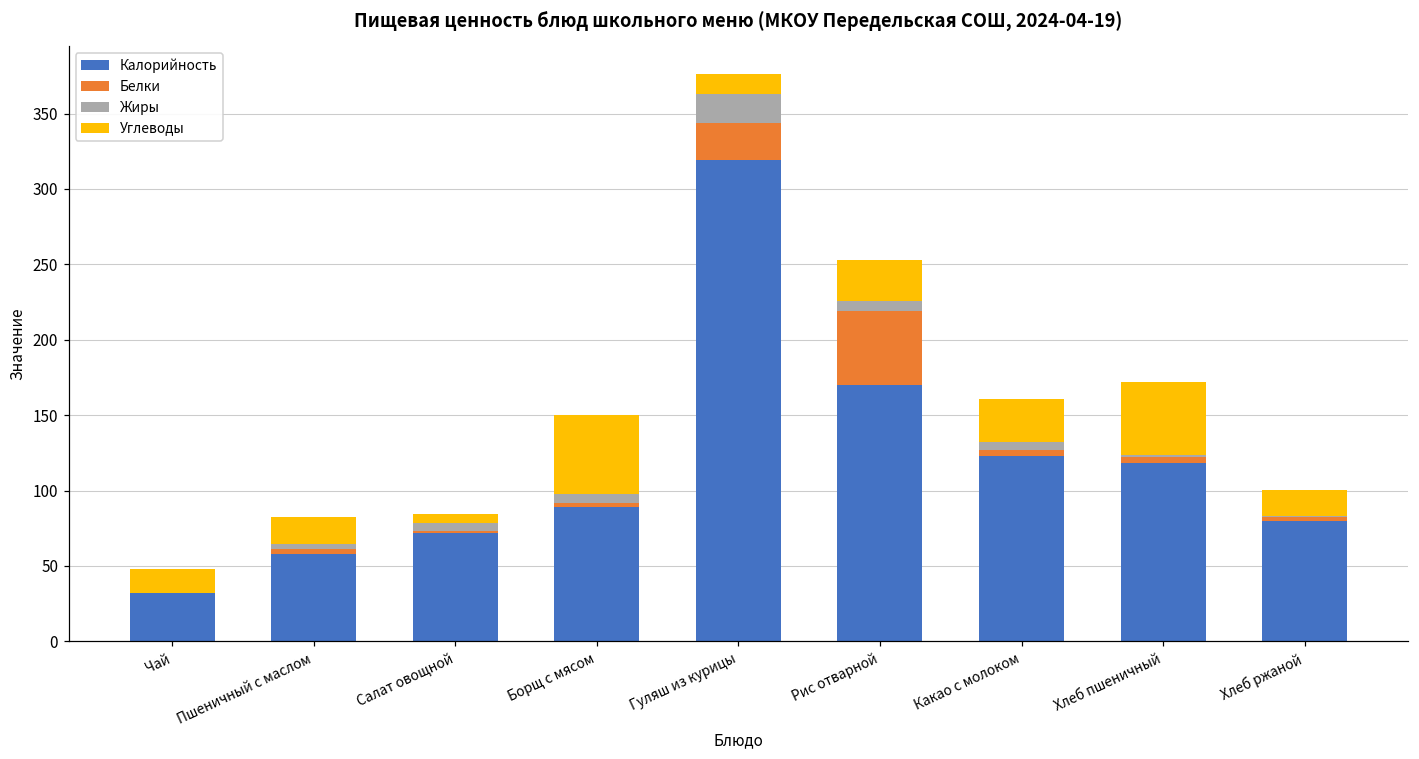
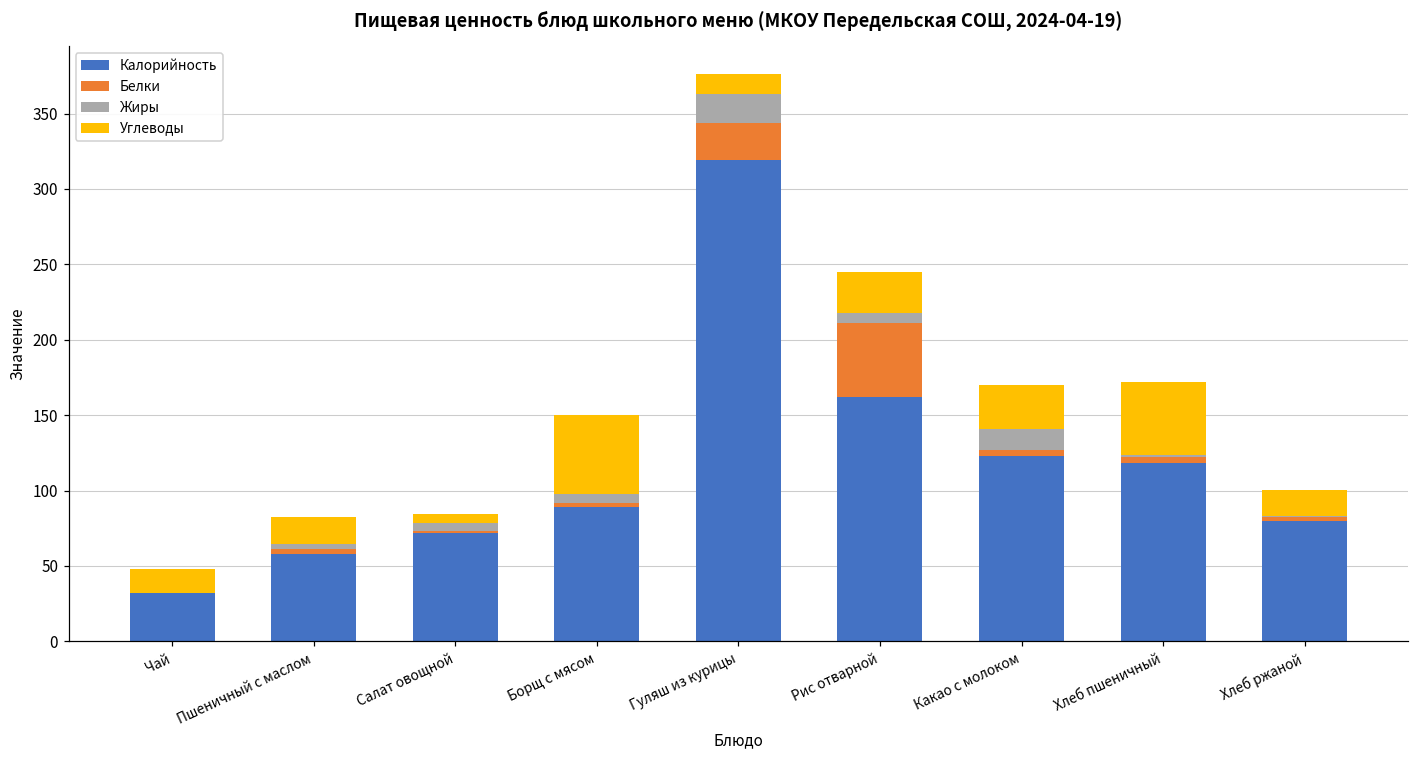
  {
    "Калорийность": {
      "Чай": 32,
      "Пшеничный с маслом": 58,
      "Салат овощной": 72,
      "Борщ с мясом": 89,
      "Гуляш из курицы": 319,
-     "Рис отварной": 170,
+     "Рис отварной": 162,
      "Какао с молоком": 123,
      "Хлеб пшеничный": 118,
      "Хлеб ржаной": 80
    },
    "Белки": {
      "Чай": 0,
      "Пшеничный с маслом": 4,
      "Борщ с мясом": 3,
      "Гуляш из курицы": 25,
      "Рис отварной": 49,
      "Какао с молоком": 4,
      "Хлеб пшеничный": 4,
      "Хлеб ржаной": 3
    },
    "Жиры": {
      "Чай": 0,
      "Пшеничный с маслом": 3,
      "Салат овощной": 5,
      "Борщ с мясом": 6,
      "Гуляш из курицы": 19,
      "Рис отварной": 7,
-     "Какао с молоком": 5
+     "Какао с молоком": 14
    },
    "Углеводы": {
      "Чай": 16,
      "Пшеничный с маслом": 18,
      "Салат овощной": 6,
      "Борщ с мясом": 52,
      "Гуляш из курицы": 13,
      "Рис отварной": 27,
      "Какао с молоком": 29,
      "Хлеб пшеничный": 49,
      "Хлеб ржаной": 17
    }
  }
